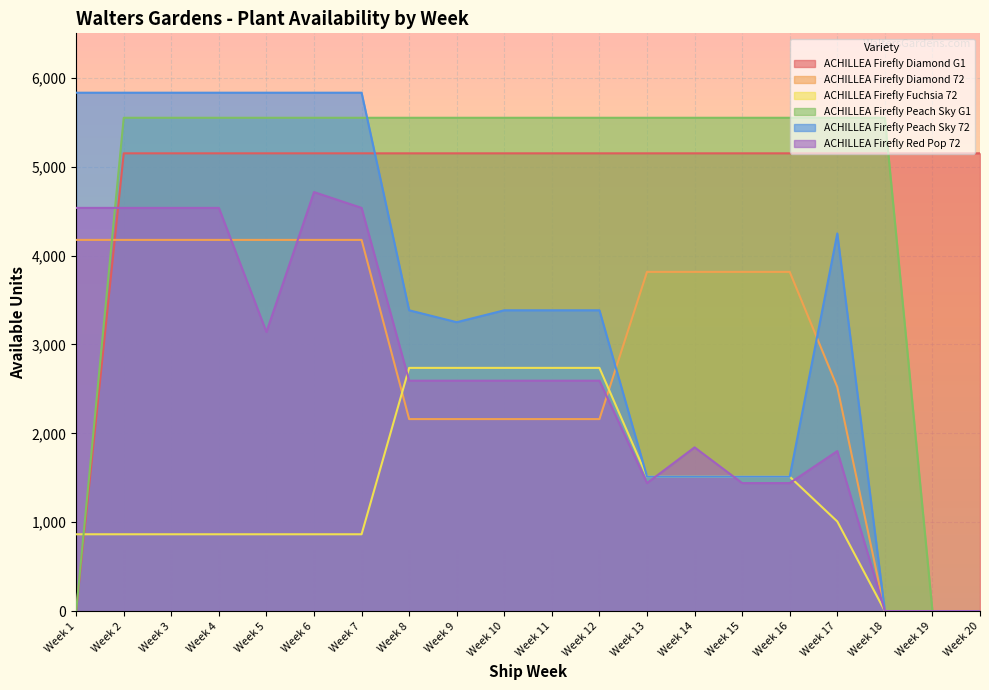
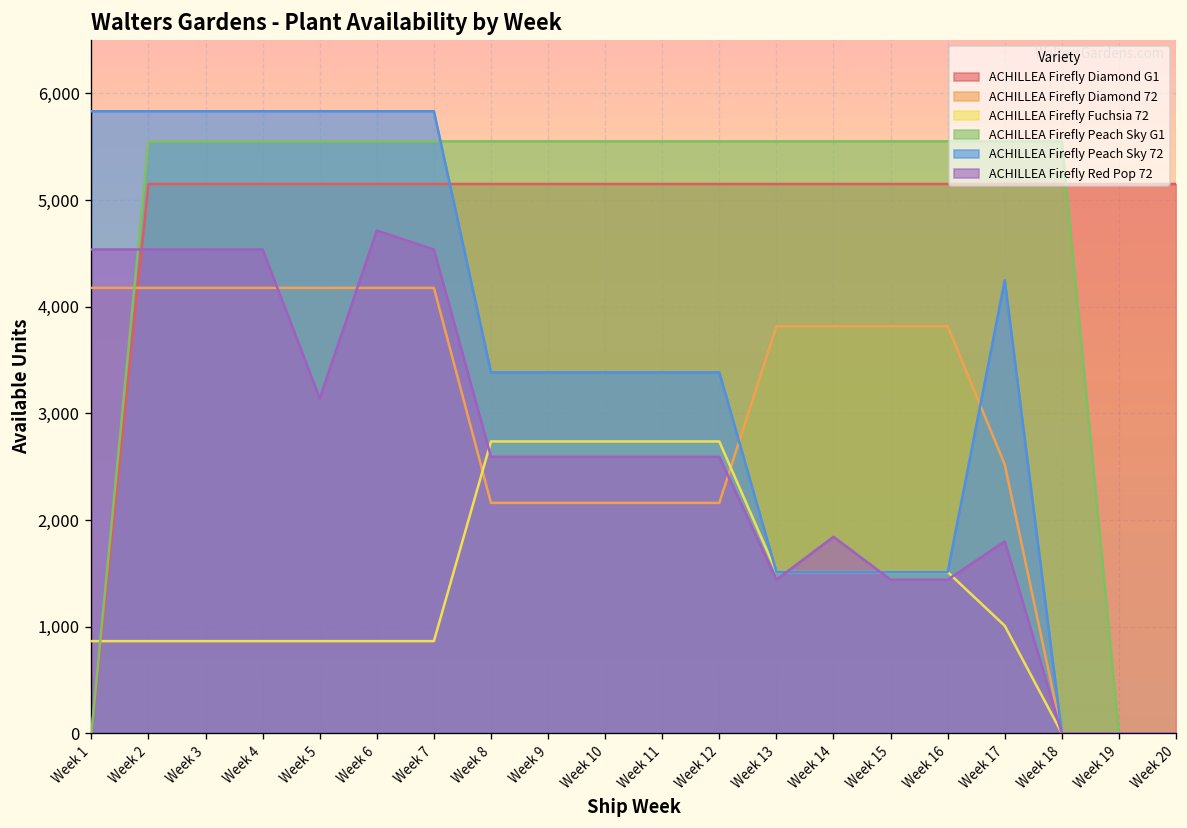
  {
    "ACHILLEA Firefly Diamond G1": {
      "Week 2": "5,200",
      "Week 3": "5,200",
      "Week 4": "5,200",
      "Week 5": "5,200",
      "Week 6": "5,200",
      "Week 7": "5,200",
      "Week 8": "5,200",
      "Week 9": "5,200",
      "Week 10": "5,200",
      "Week 11": "5,200",
      "Week 12": "5,200",
      "Week 13": "5,200",
      "Week 14": "5,200",
      "Week 15": "5,200",
      "Week 16": "5,200",
      "Week 20": "5,200"
    },
    "ACHILLEA Firefly Peach Sky G1": {
      "Week 2": "5,600",
      "Week 3": "5,600",
      "Week 4": "5,600",
      "Week 5": "5,600",
      "Week 6": "5,600",
      "Week 7": "5,600",
      "Week 8": "5,600",
      "Week 9": "5,600",
      "Week 10": "5,600",
      "Week 11": "5,600",
      "Week 12": "5,600",
      "Week 13": "5,600",
      "Week 14": "5,600",
      "Week 15": "5,600",
      "Week 16": "5,600"
    },
    "ACHILLEA Firefly Peach Sky 72": {
      "Week 1": "5,800",
      "Week 2": "5,800",
      "Week 3": "5,800",
      "Week 4": "5,800",
      "Week 5": "5,800",
      "Week 6": "5,800",
      "Week 7": "5,800",
      "Week 8": "3,400",
-     "Week 9": "3,300",
+     "Week 9": "3,400",
      "Week 10": "3,400",
      "Week 11": "3,400",
      "Week 12": "3,400",
      "Week 17": "4,200"
    },
    "ACHILLEA Firefly Red Pop 72": {
      "Week 1": "4,500",
      "Week 2": "4,500",
      "Week 3": "4,500",
      "Week 4": "4,500",
      "Week 5": "3,100",
      "Week 6": "4,700",
      "Week 7": "4,500",
      "Week 8": "2,600",
      "Week 9": "2,600",
      "Week 10": "2,600",
      "Week 11": "2,600",
      "Week 12": "2,600",
      "Week 13": "1,400",
      "Week 14": "1,800",
      "Week 15": "1,400",
      "Week 16": "1,400",
      "Week 17": "1,800"
    }
  }
